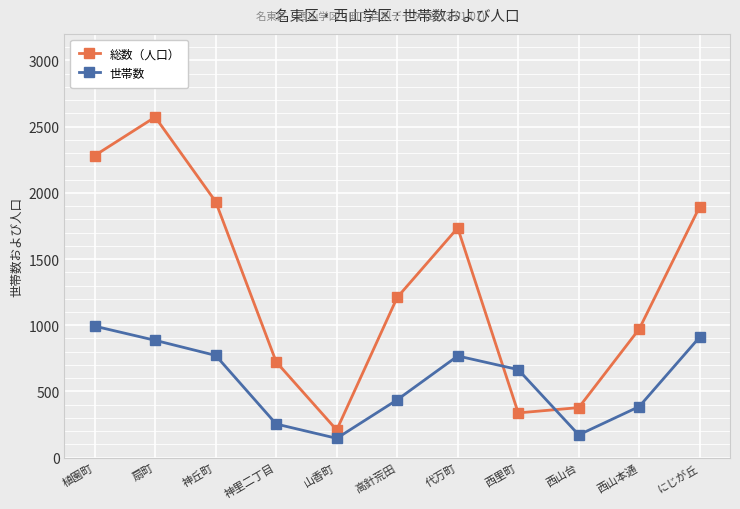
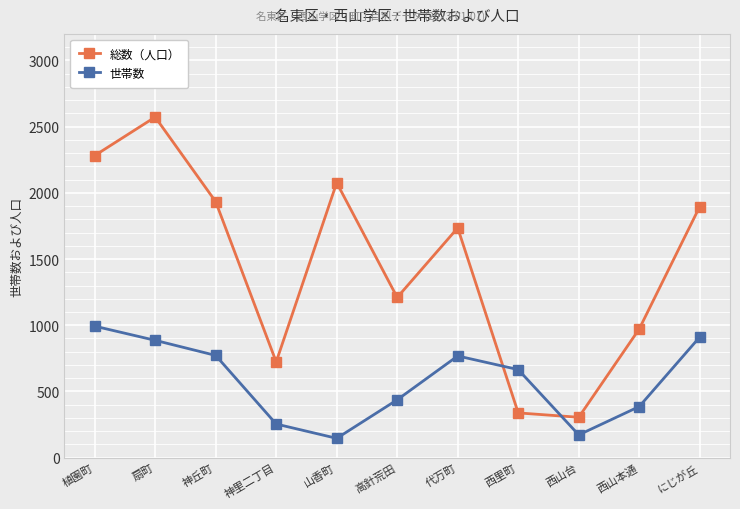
  {
    "総数（人口）": {
      "植園町": 2280,
      "扇町": 2570,
      "神丘町": 1930,
      "神里二丁目": 720,
-     "山香町": 210,
+     "山香町": 2080,
      "高針荒田": 1210,
      "代万町": 1740,
      "西里町": 340,
-     "西山台": 380,
+     "西山台": 310,
      "西山本通": 970,
      "にじが丘": 1900
    },
    "世帯数": {
      "植園町": 990,
      "扇町": 890,
      "神丘町": 770,
      "神里二丁目": 250,
      "山香町": 150,
      "高針荒田": 440,
      "代万町": 770,
      "西里町": 670,
      "西山台": 170,
      "西山本通": 390,
      "にじが丘": 910
    }
  }
